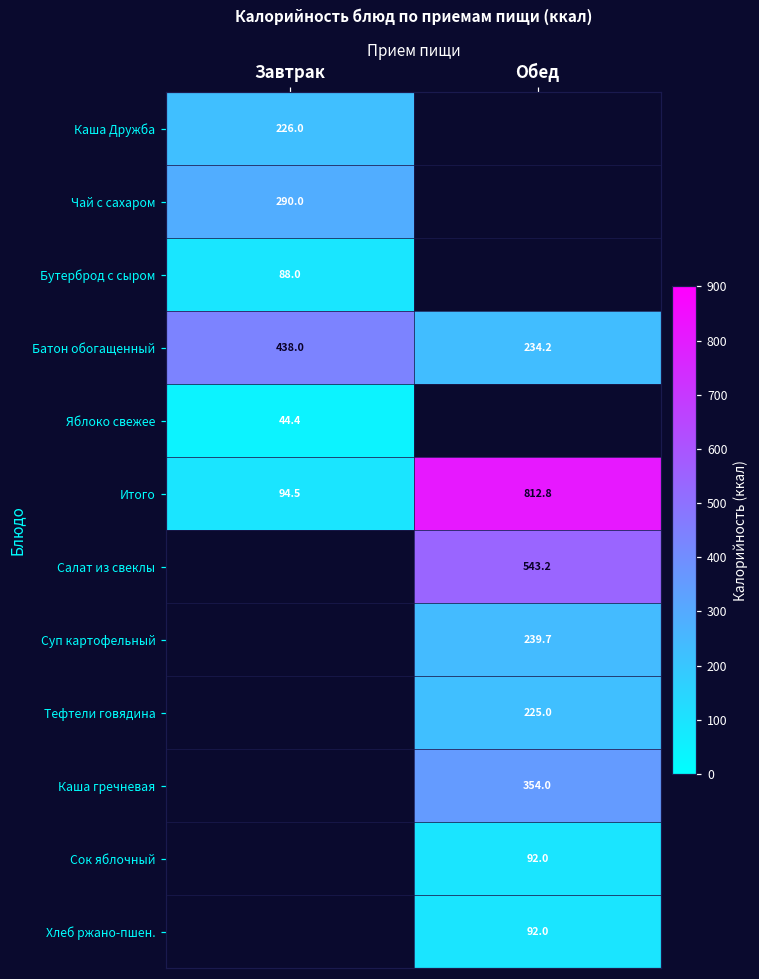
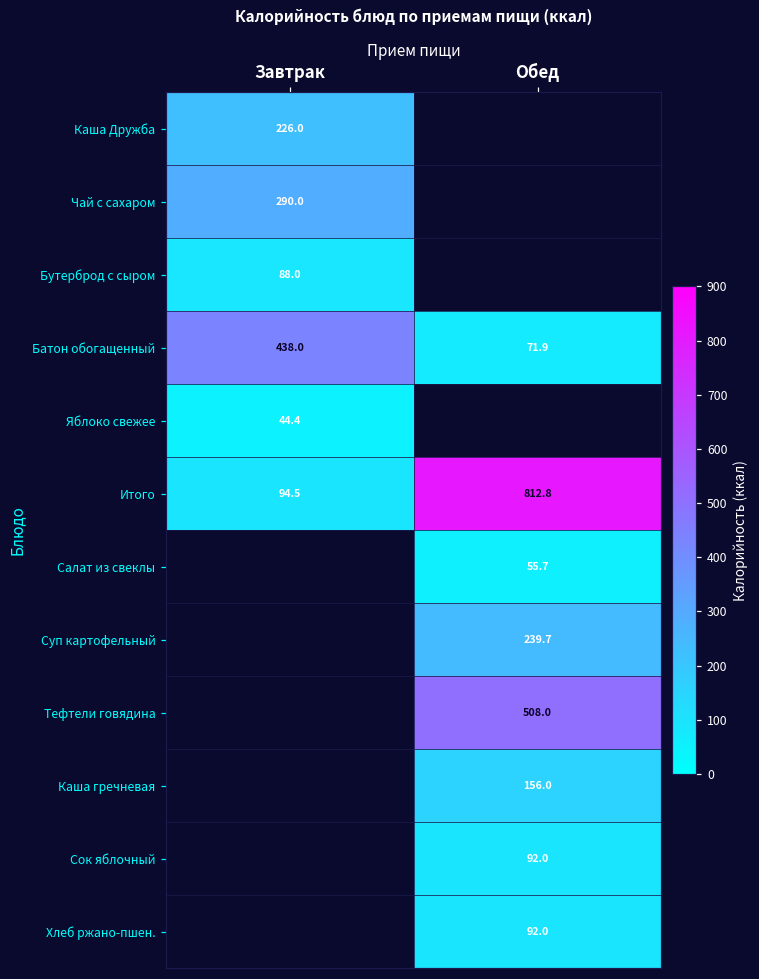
  {
    "Каша Дружба": {
      "Завтрак": 226.0
    },
    "Чай с сахаром": {
      "Завтрак": 290.0
    },
    "Бутерброд с сыром": {
      "Завтрак": 88.0
    },
    "Батон обогащенный": {
      "Завтрак": 438.0,
-     "Обед": 234.2
+     "Обед": 71.9
    },
    "Яблоко свежее": {
      "Завтрак": 44.4
    },
    "Итого": {
      "Завтрак": 94.5,
      "Обед": 812.8
    },
    "Салат из свеклы": {
-     "Обед": 543.2
+     "Обед": 55.7
    },
    "Суп картофельный": {
      "Обед": 239.7
    },
    "Тефтели говядина": {
-     "Обед": 225.0
+     "Обед": 508.0
    },
    "Каша гречневая": {
-     "Обед": 354.0
+     "Обед": 156.0
    },
    "Сок яблочный": {
      "Обед": 92.0
    },
    "Хлеб ржано-пшен.": {
      "Обед": 92.0
    }
  }
